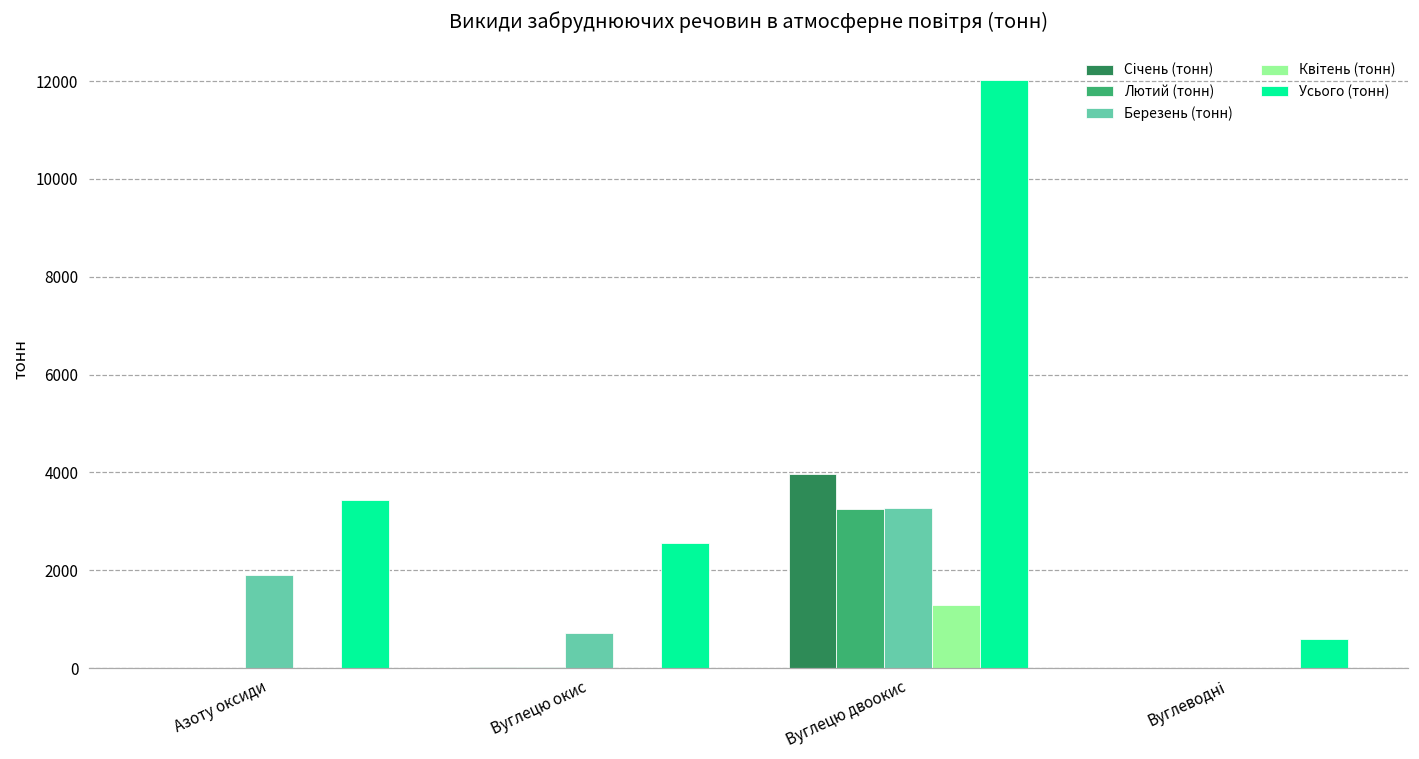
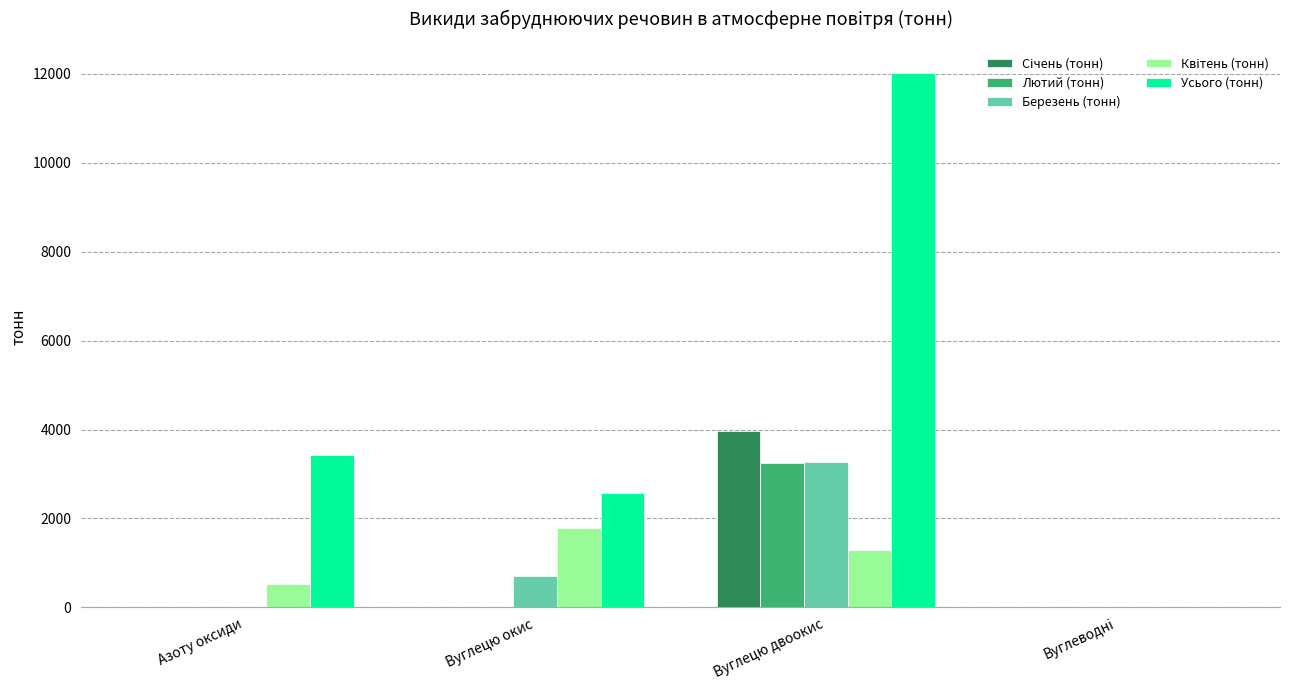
  {
    "Березень (тонн)": {
-     "Азоту оксиди": 1900,
+     "Азоту оксиди": 0,
      "Вуглецю окис": 700,
      "Вуглецю двоокис": 3300
    },
    "Квітень (тонн)": {
-     "Азоту оксиди": 0,
-     "Вуглецю окис": 0,
+     "Азоту оксиди": 500,
+     "Вуглецю окис": 1800,
      "Вуглецю двоокис": 1300
    },
    "Усього (тонн)": {
      "Азоту оксиди": 3400,
      "Вуглецю окис": 2600,
      "Вуглецю двоокис": 12000,
-     "Вуглеводні": 600
+     "Вуглеводні": 0
    }
  }
